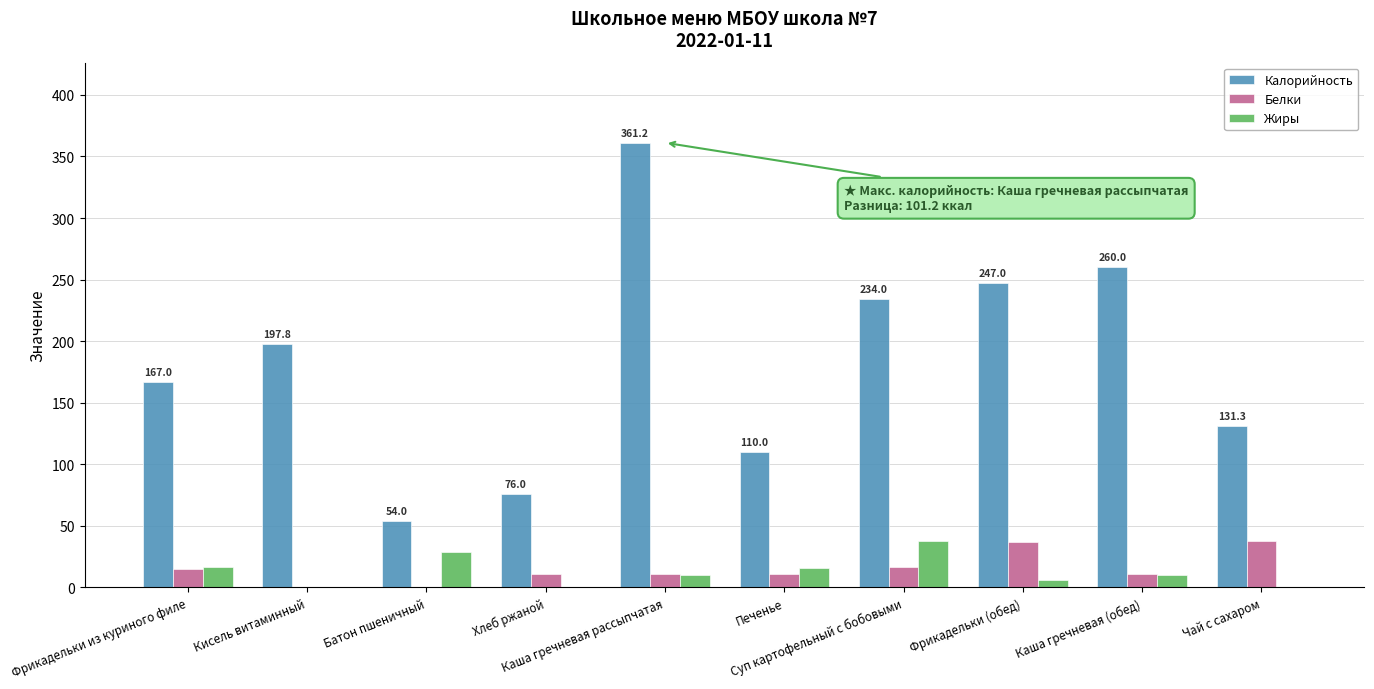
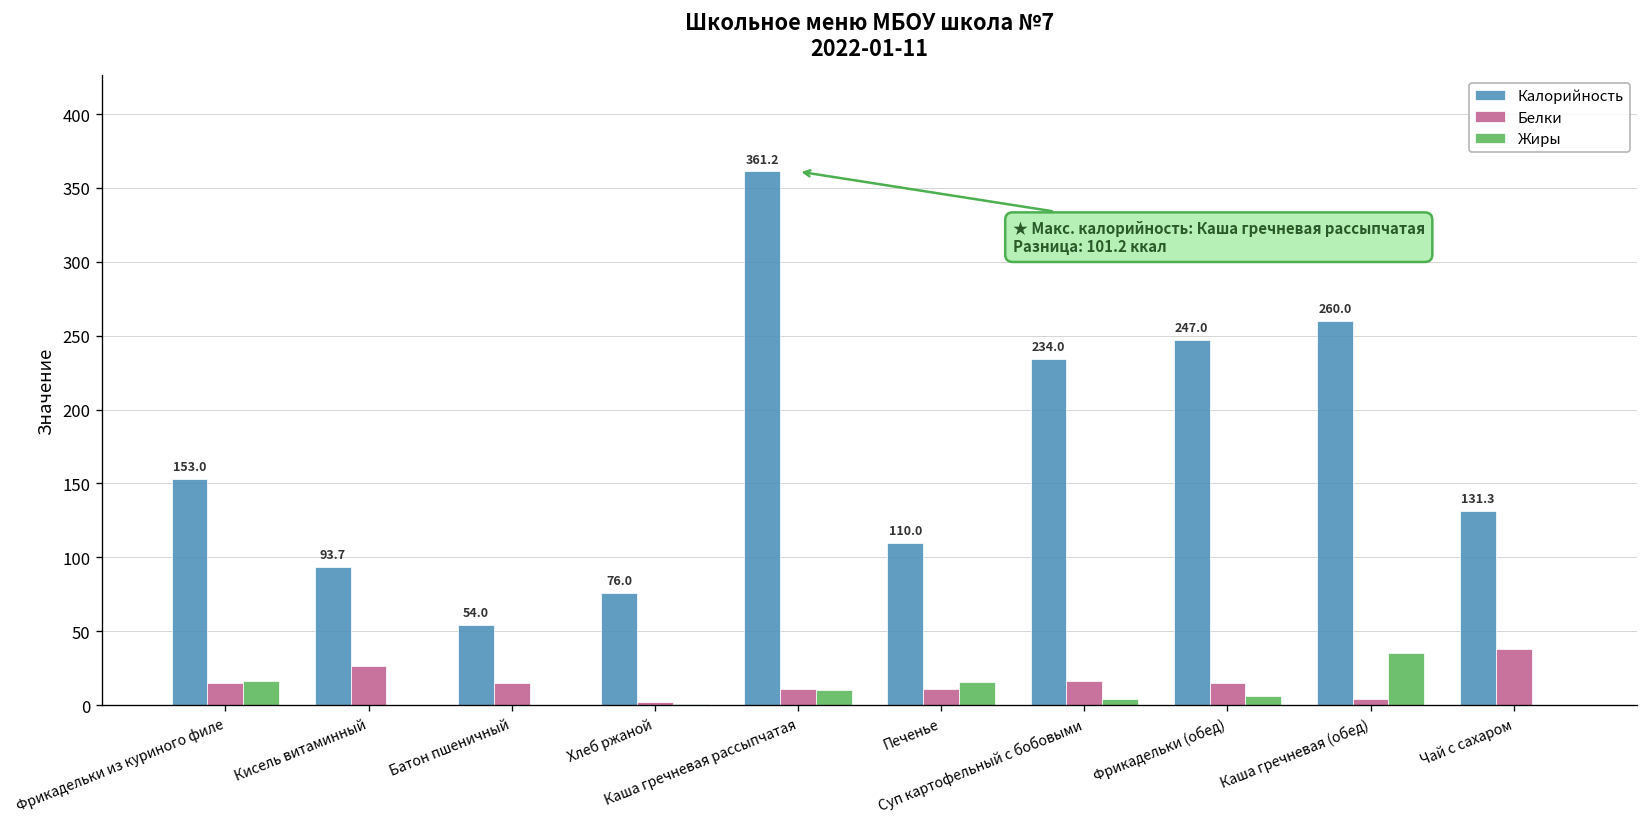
  {
    "Калорийность": {
-     "Фрикадельки из куриного филе": 167.0,
-     "Кисель витаминный": 197.8,
+     "Фрикадельки из куриного филе": 153.0,
+     "Кисель витаминный": 93.7,
      "Батон пшеничный": 54.0,
      "Хлеб ржаной": 76.0,
      "Каша гречневая рассыпчатая": 361.2,
      "Печенье": 110.0,
      "Суп картофельный с бобовыми": 234.0,
      "Фрикадельки (обед)": 247.0,
      "Каша гречневая (обед)": 260.0,
      "Чай с сахаром": 131.3
    },
    "Белки": {
      "Фрикадельки из куриного филе": 15,
-     "Кисель витаминный": 0,
-     "Батон пшеничный": 0,
-     "Хлеб ржаной": 11,
+     "Кисель витаминный": 26,
+     "Батон пшеничный": 15,
+     "Хлеб ржаной": 2,
      "Каша гречневая рассыпчатая": 11,
      "Печенье": 11,
      "Суп картофельный с бобовыми": 16,
-     "Фрикадельки (обед)": 37,
-     "Каша гречневая (обед)": 11,
+     "Фрикадельки (обед)": 15,
+     "Каша гречневая (обед)": 4,
      "Чай с сахаром": 38
    },
    "Жиры": {
      "Фрикадельки из куриного филе": 16,
      "Кисель витаминный": 0,
-     "Батон пшеничный": 29,
+     "Батон пшеничный": 0,
      "Каша гречневая рассыпчатая": 10,
      "Печенье": 16,
-     "Суп картофельный с бобовыми": 37,
+     "Суп картофельный с бобовыми": 4,
      "Фрикадельки (обед)": 6,
-     "Каша гречневая (обед)": 10,
+     "Каша гречневая (обед)": 35,
      "Чай с сахаром": 0
    }
  }
